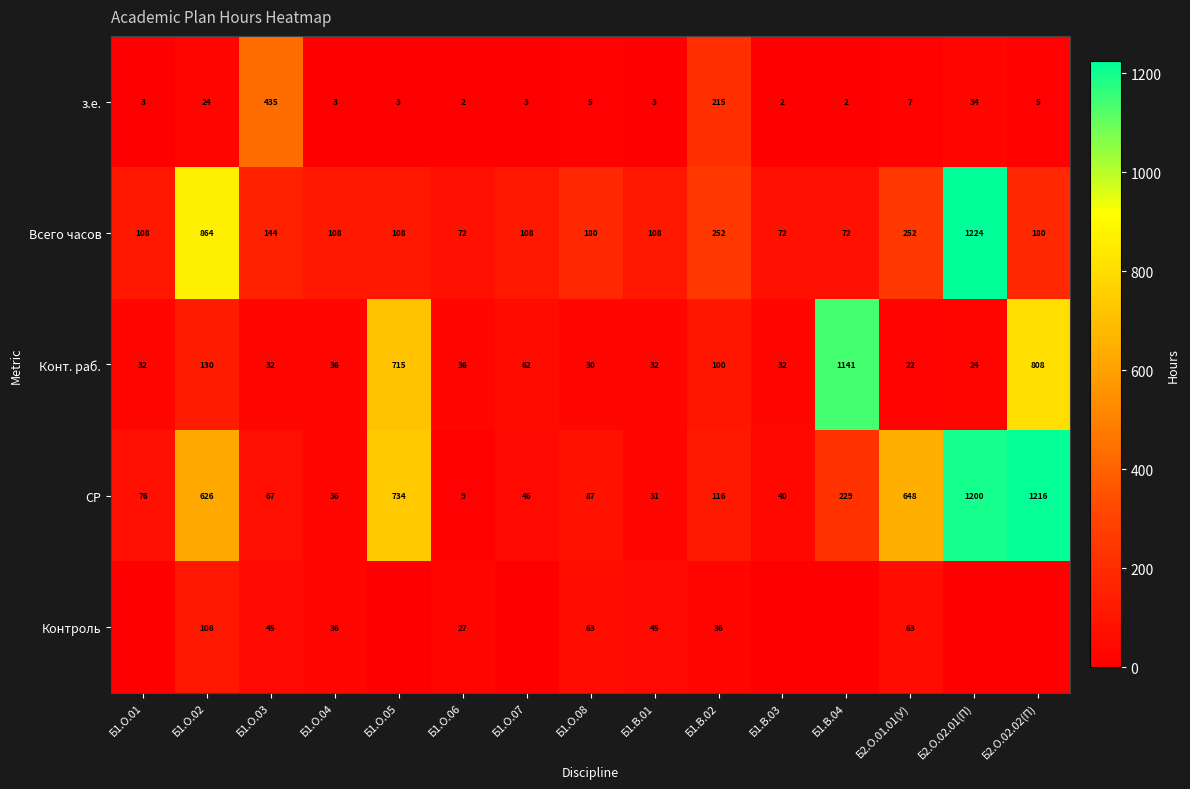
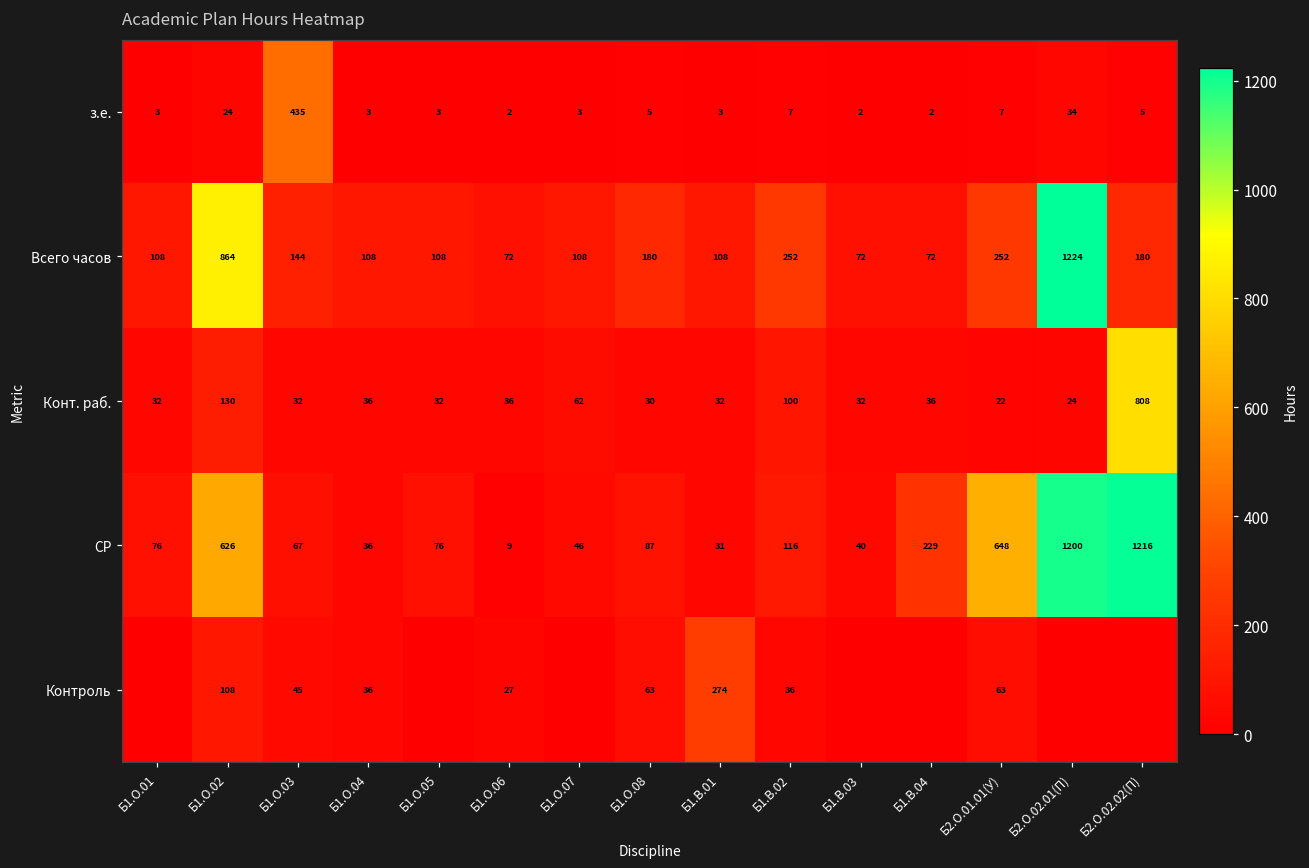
  {
    "з.е.": {
      "Б1.О.01": 3,
      "Б1.О.02": 24,
      "Б1.О.03": 435,
      "Б1.О.04": 3,
      "Б1.О.05": 3,
      "Б1.О.06": 2,
      "Б1.О.07": 3,
      "Б1.О.08": 5,
      "Б1.В.01": 3,
-     "Б1.В.02": 215,
+     "Б1.В.02": 7,
      "Б1.В.03": 2,
      "Б1.В.04": 2,
      "Б2.О.01.01(У)": 7,
      "Б2.О.02.01(П)": 34,
      "Б2.О.02.02(П)": 5
    },
    "Всего часов": {
      "Б1.О.01": 108,
      "Б1.О.02": 864,
      "Б1.О.03": 144,
      "Б1.О.04": 108,
      "Б1.О.05": 108,
      "Б1.О.06": 72,
      "Б1.О.07": 108,
      "Б1.О.08": 180,
      "Б1.В.01": 108,
      "Б1.В.02": 252,
      "Б1.В.03": 72,
      "Б1.В.04": 72,
      "Б2.О.01.01(У)": 252,
      "Б2.О.02.01(П)": 1224,
      "Б2.О.02.02(П)": 180
    },
    "Конт. раб.": {
      "Б1.О.01": 32,
      "Б1.О.02": 130,
      "Б1.О.03": 32,
      "Б1.О.04": 36,
-     "Б1.О.05": 715,
+     "Б1.О.05": 32,
      "Б1.О.06": 36,
      "Б1.О.07": 62,
      "Б1.О.08": 30,
      "Б1.В.01": 32,
      "Б1.В.02": 100,
      "Б1.В.03": 32,
-     "Б1.В.04": 1141,
+     "Б1.В.04": 36,
      "Б2.О.01.01(У)": 22,
      "Б2.О.02.01(П)": 24,
      "Б2.О.02.02(П)": 808
    },
    "СР": {
      "Б1.О.01": 76,
      "Б1.О.02": 626,
      "Б1.О.03": 67,
      "Б1.О.04": 36,
-     "Б1.О.05": 734,
+     "Б1.О.05": 76,
      "Б1.О.06": 9,
      "Б1.О.07": 46,
      "Б1.О.08": 87,
      "Б1.В.01": 31,
      "Б1.В.02": 116,
      "Б1.В.03": 40,
      "Б1.В.04": 229,
      "Б2.О.01.01(У)": 648,
      "Б2.О.02.01(П)": 1200,
      "Б2.О.02.02(П)": 1216
    },
    "Контроль": {
      "Б1.О.02": 108,
      "Б1.О.03": 45,
      "Б1.О.04": 36,
      "Б1.О.06": 27,
      "Б1.О.08": 63,
-     "Б1.В.01": 45,
+     "Б1.В.01": 274,
      "Б1.В.02": 36,
      "Б2.О.01.01(У)": 63
    }
  }
